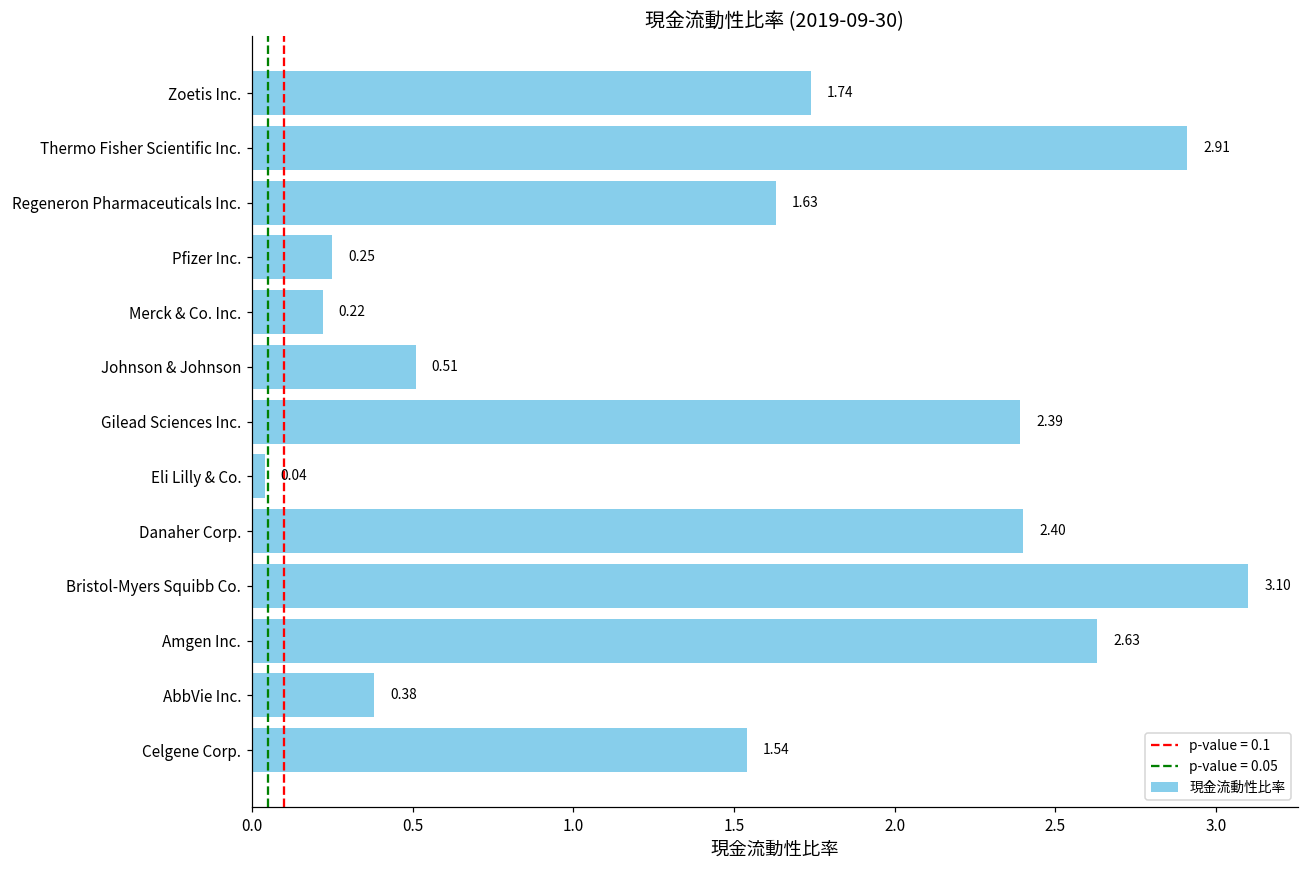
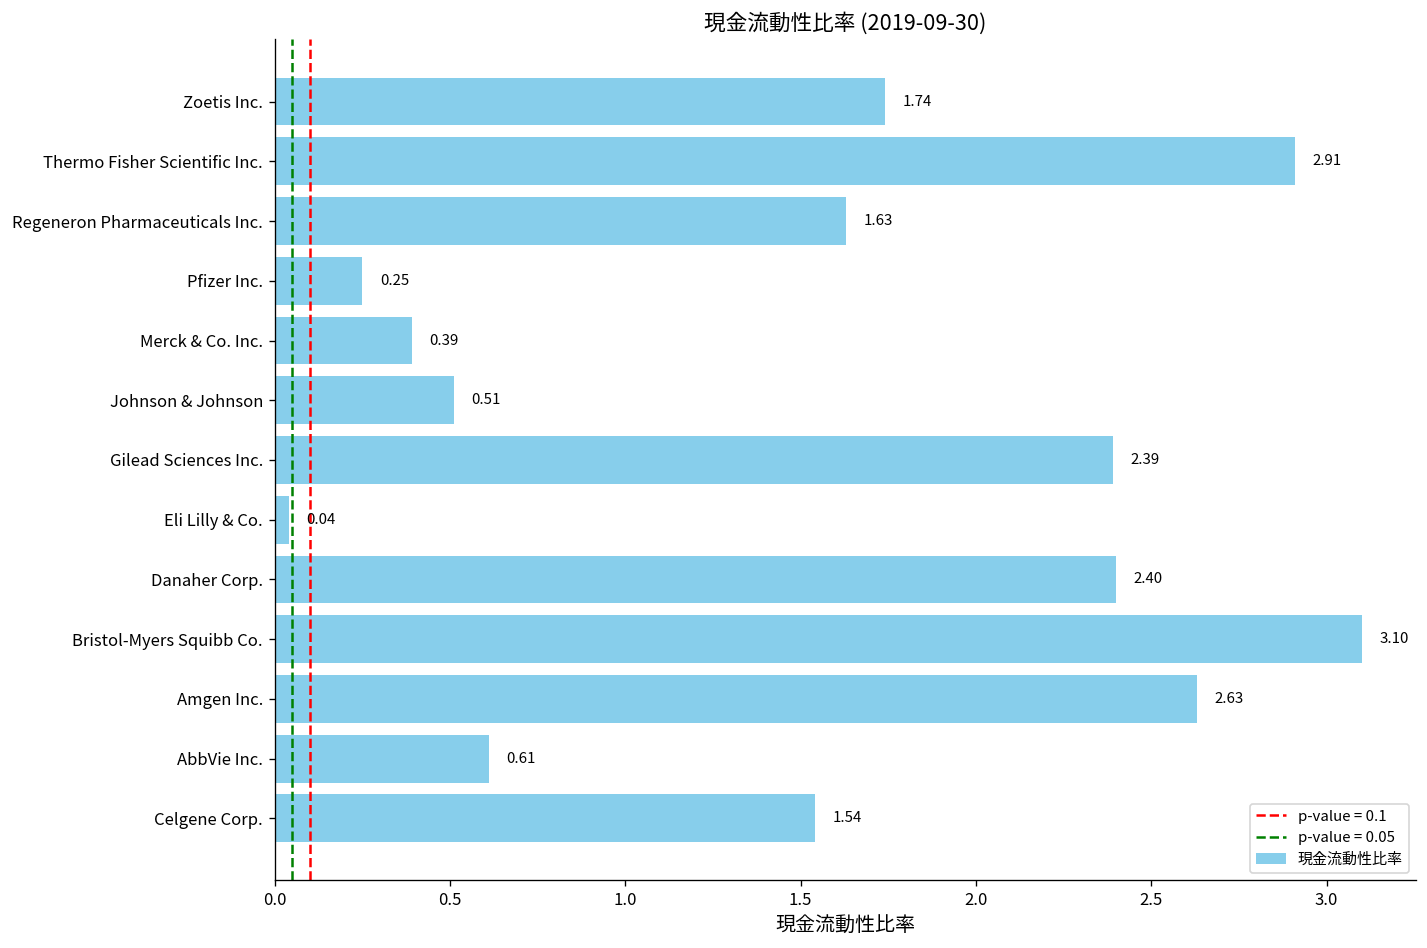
  {
    "Zoetis Inc.": 1.74,
    "Thermo Fisher Scientific Inc.": 2.91,
    "Regeneron Pharmaceuticals Inc.": 1.63,
    "Pfizer Inc.": 0.25,
-   "Merck & Co. Inc.": 0.22,
+   "Merck & Co. Inc.": 0.39,
    "Johnson & Johnson": 0.51,
    "Gilead Sciences Inc.": 2.39,
    "Eli Lilly & Co.": 0.04,
    "Danaher Corp.": 2.40,
    "Bristol-Myers Squibb Co.": 3.10,
    "Amgen Inc.": 2.63,
-   "AbbVie Inc.": 0.38,
+   "AbbVie Inc.": 0.61,
    "Celgene Corp.": 1.54
  }
